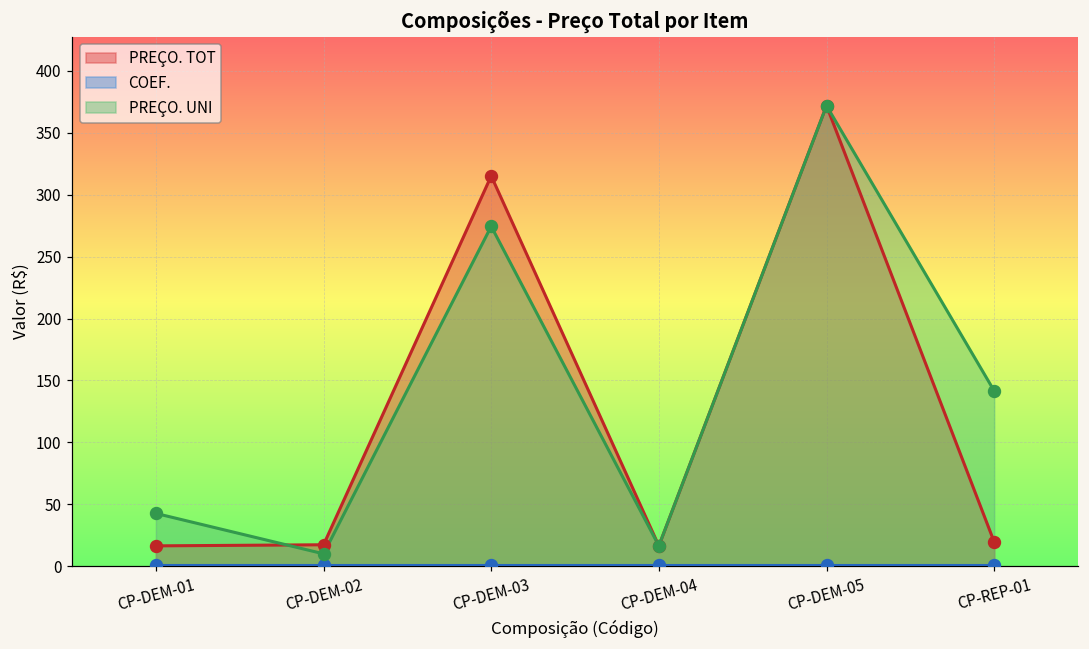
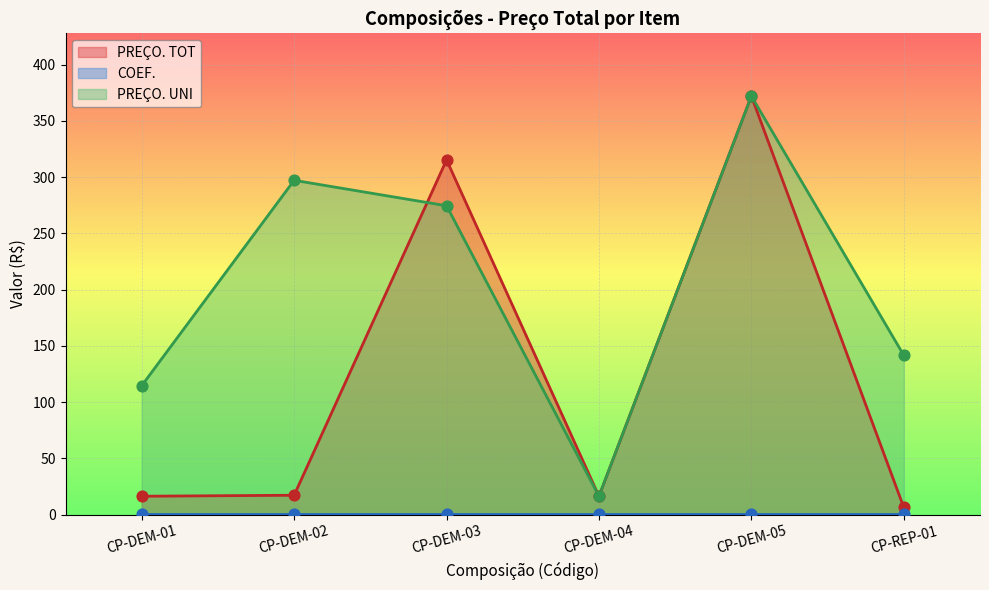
  {
    "PREÇO. TOT": {
      "CP-DEM-01": 16,
      "CP-DEM-02": 17,
      "CP-DEM-03": 315,
-     "CP-REP-01": 20
+     "CP-REP-01": 6
    },
    "COEF.": {
      "CP-DEM-01": 1,
      "CP-DEM-02": 1,
      "CP-DEM-03": 1,
      "CP-DEM-04": 1,
      "CP-DEM-05": 1,
      "CP-REP-01": 1
    },
    "PREÇO. UNI": {
-     "CP-DEM-01": 43,
-     "CP-DEM-02": 10,
+     "CP-DEM-01": 115,
+     "CP-DEM-02": 297,
      "CP-DEM-03": 274,
      "CP-REP-01": 142
    }
  }
